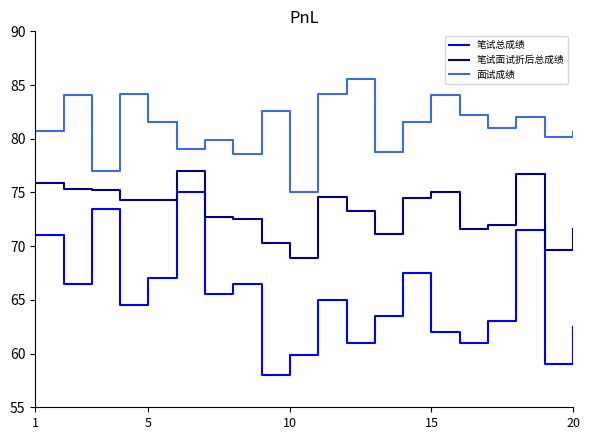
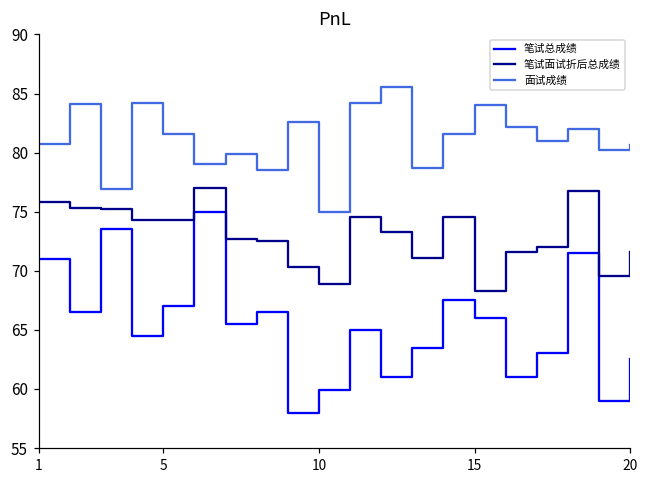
  {
    "笔试总成绩": {
      "1": 71,
      "5": 67,
      "10": 60,
-     "15": 62,
+     "15": 66,
      "20": 62.5
    },
    "笔试面试折后总成绩": {
      "1": 75.9,
      "5": 74.3,
      "10": 68.9,
-     "15": 75.0,
+     "15": 68.3,
      "20": 71.6
    },
    "面试成绩": {
      "1": 80.7,
      "5": 81.6,
      "10": 75.0,
      "15": 84.1,
      "20": 80.6
    }
  }
